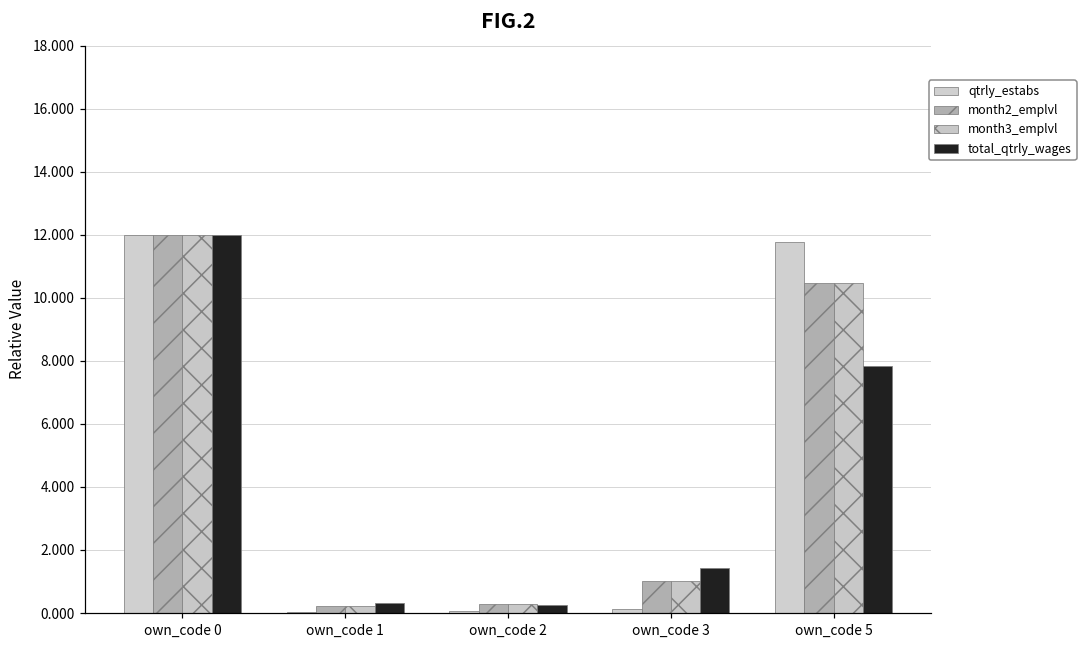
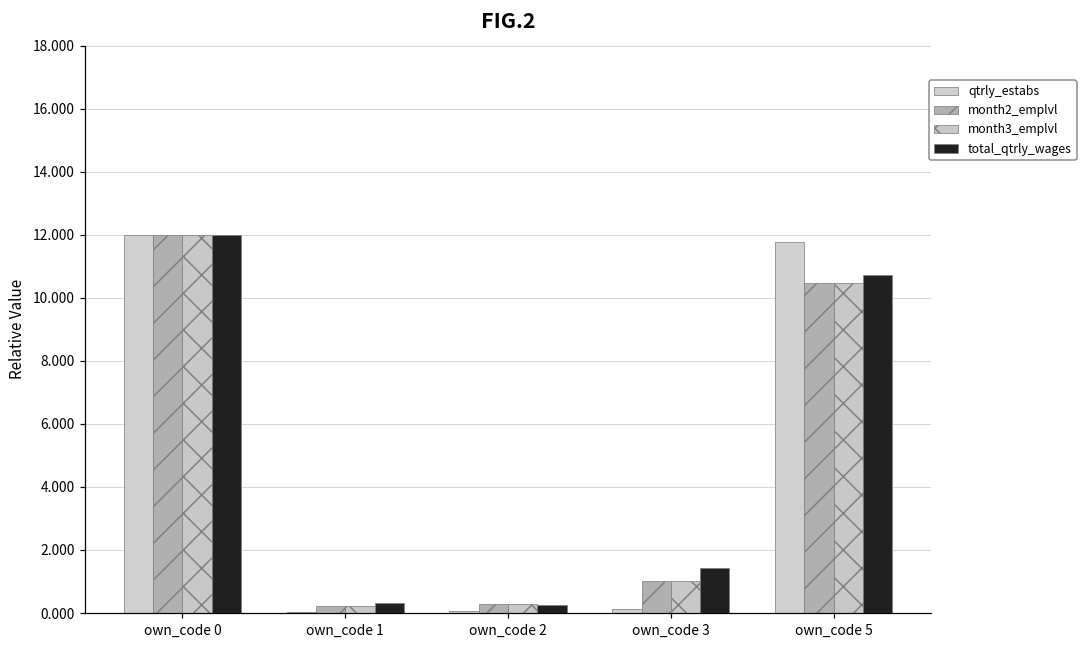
  {
    "total_qtrly_wages": {
      "own_code 0": 12.0,
      "own_code 1": 0.3,
      "own_code 2": 0.2,
      "own_code 3": 1.4,
-     "own_code 5": 7.9
+     "own_code 5": 10.7
    }
  }
